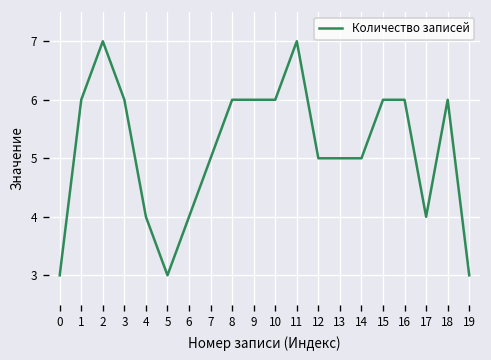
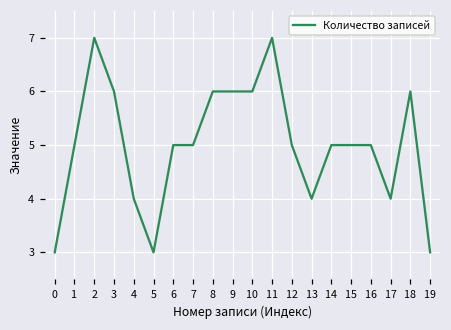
  {
    "0": 3,
-   "1": 6,
+   "1": 5,
    "2": 7,
    "3": 6,
    "4": 4,
    "5": 3,
-   "6": 4,
+   "6": 5,
    "7": 5,
    "8": 6,
    "9": 6,
    "10": 6,
    "11": 7,
    "12": 5,
-   "13": 5,
+   "13": 4,
    "14": 5,
-   "15": 6,
-   "16": 6,
+   "15": 5,
+   "16": 5,
    "17": 4,
    "18": 6,
    "19": 3
  }
